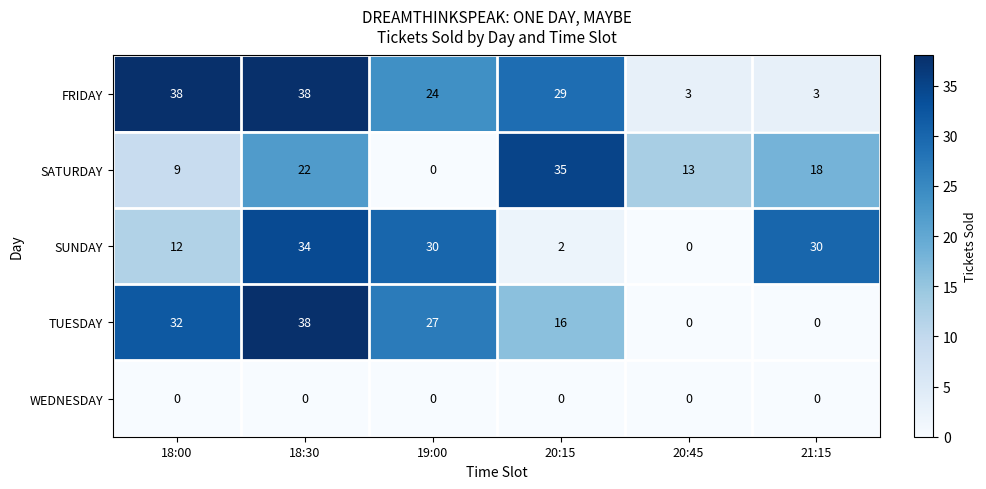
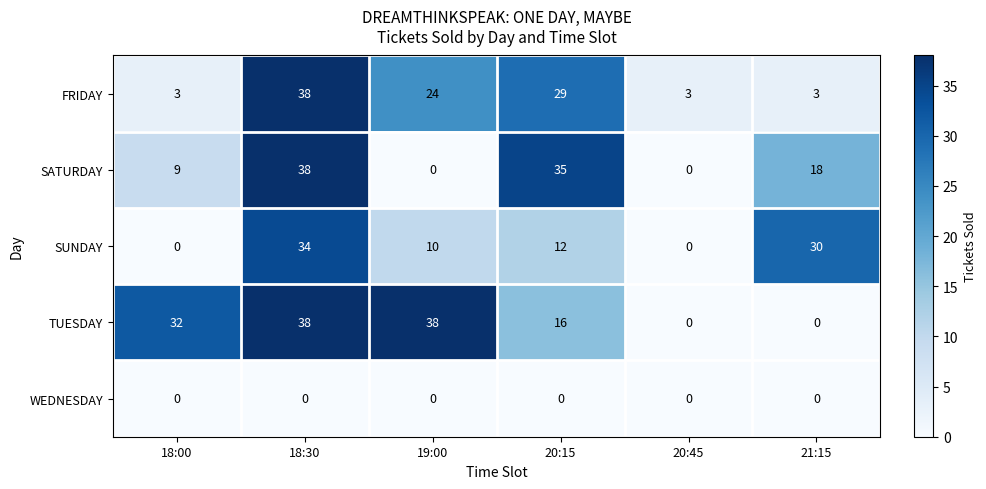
  {
    "FRIDAY": {
-     "18:00": 38,
+     "18:00": 3,
      "18:30": 38,
      "19:00": 24,
      "20:15": 29,
      "20:45": 3,
      "21:15": 3
    },
    "SATURDAY": {
      "18:00": 9,
-     "18:30": 22,
+     "18:30": 38,
      "19:00": 0,
      "20:15": 35,
-     "20:45": 13,
+     "20:45": 0,
      "21:15": 18
    },
    "SUNDAY": {
-     "18:00": 12,
+     "18:00": 0,
      "18:30": 34,
-     "19:00": 30,
-     "20:15": 2,
+     "19:00": 10,
+     "20:15": 12,
      "20:45": 0,
      "21:15": 30
    },
    "TUESDAY": {
      "18:00": 32,
      "18:30": 38,
-     "19:00": 27,
+     "19:00": 38,
      "20:15": 16,
      "20:45": 0,
      "21:15": 0
    },
    "WEDNESDAY": {
      "18:00": 0,
      "18:30": 0,
      "19:00": 0,
      "20:15": 0,
      "20:45": 0,
      "21:15": 0
    }
  }
